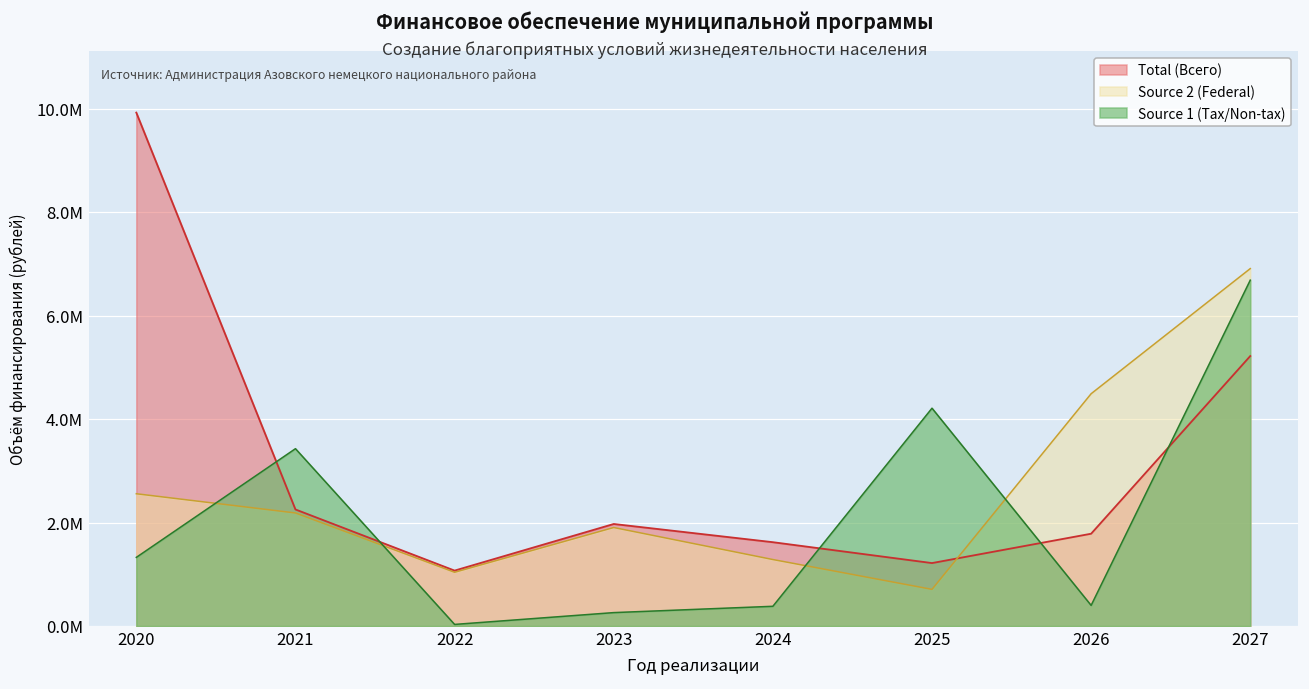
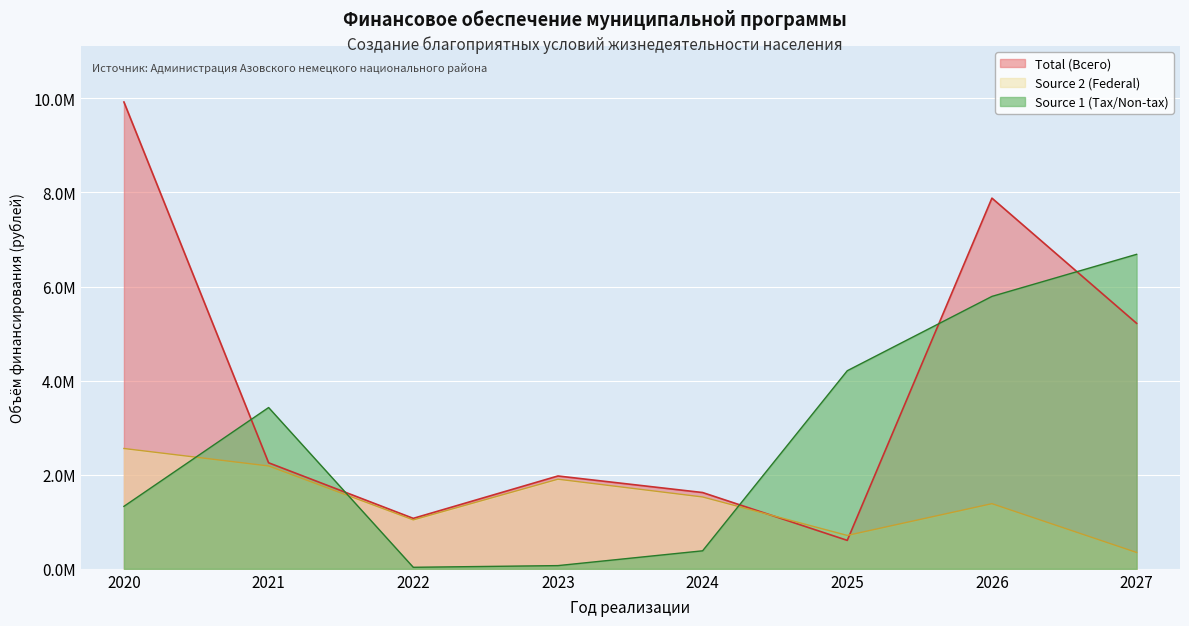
  {
    "Total (Всего)": {
      "2020": 9900000,
      "2021": 2300000,
      "2023": 2000000,
      "2024": 1600000,
-     "2025": 1200000,
-     "2026": 1800000,
+     "2025": 600000,
+     "2026": 7900000,
      "2027": 5200000
    },
    "Source 2 (Federal)": {
      "2020": 2600000,
      "2021": 2200000,
      "2023": 1900000,
-     "2024": 1300000,
+     "2024": 1500000,
      "2025": 700000,
-     "2026": 4500000,
-     "2027": 6900000
+     "2026": 1400000,
+     "2027": 300000
    },
    "Source 1 (Tax/Non-tax)": {
      "2020": 1300000,
      "2021": 3400000,
      "2022": 0,
-     "2023": 300000,
+     "2023": 100000,
      "2024": 400000,
      "2025": 4200000,
-     "2026": 400000,
+     "2026": 5800000,
      "2027": 6700000
    }
  }
